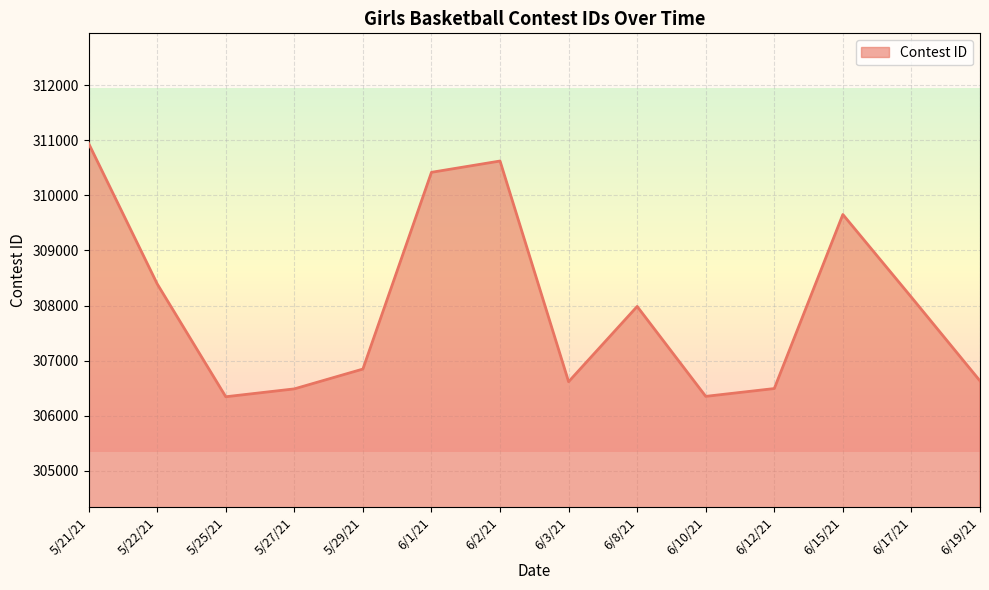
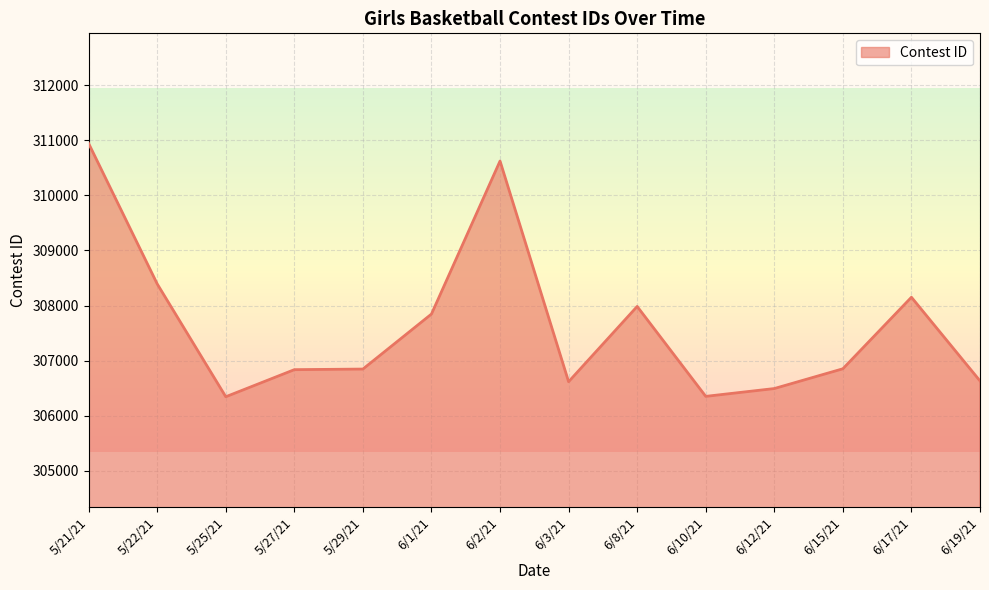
  {
    "5/21/21": 310900,
    "5/22/21": 308400,
    "5/25/21": 306300,
-   "5/27/21": 306500,
+   "5/27/21": 306800,
    "5/29/21": 306800,
-   "6/1/21": 310400,
+   "6/1/21": 307800,
    "6/2/21": 310600,
    "6/3/21": 306600,
    "6/8/21": 308000,
    "6/10/21": 306400,
    "6/12/21": 306500,
-   "6/15/21": 309700,
+   "6/15/21": 306900,
    "6/17/21": 308200,
    "6/19/21": 306600
  }
